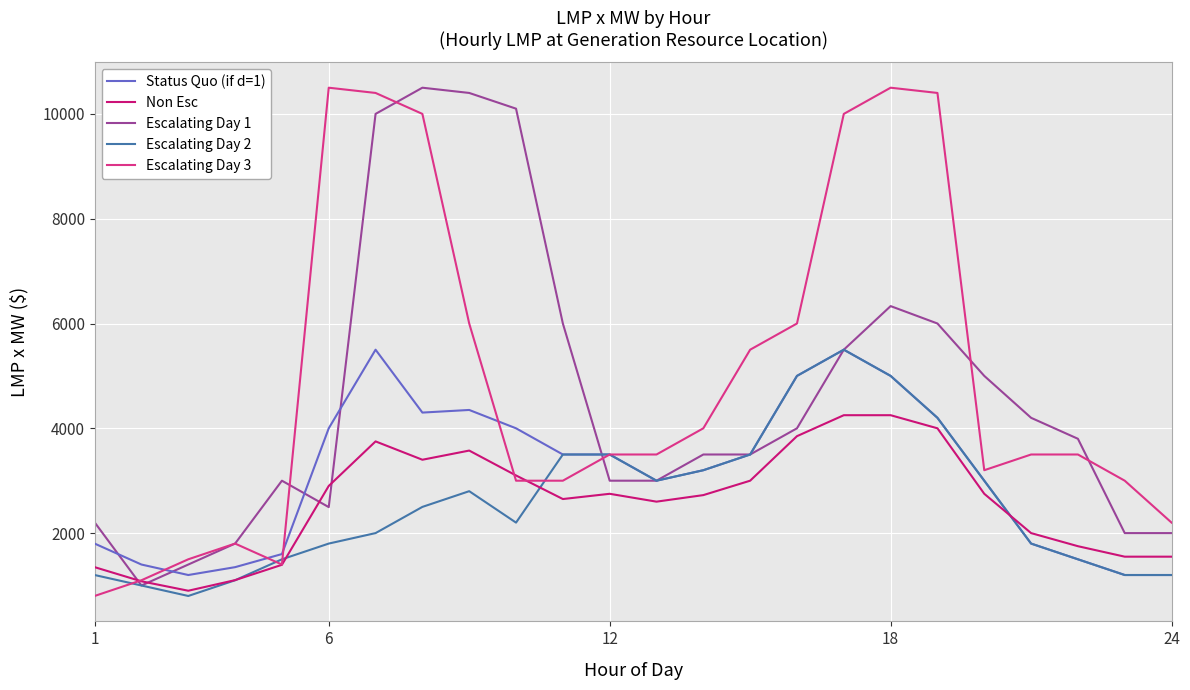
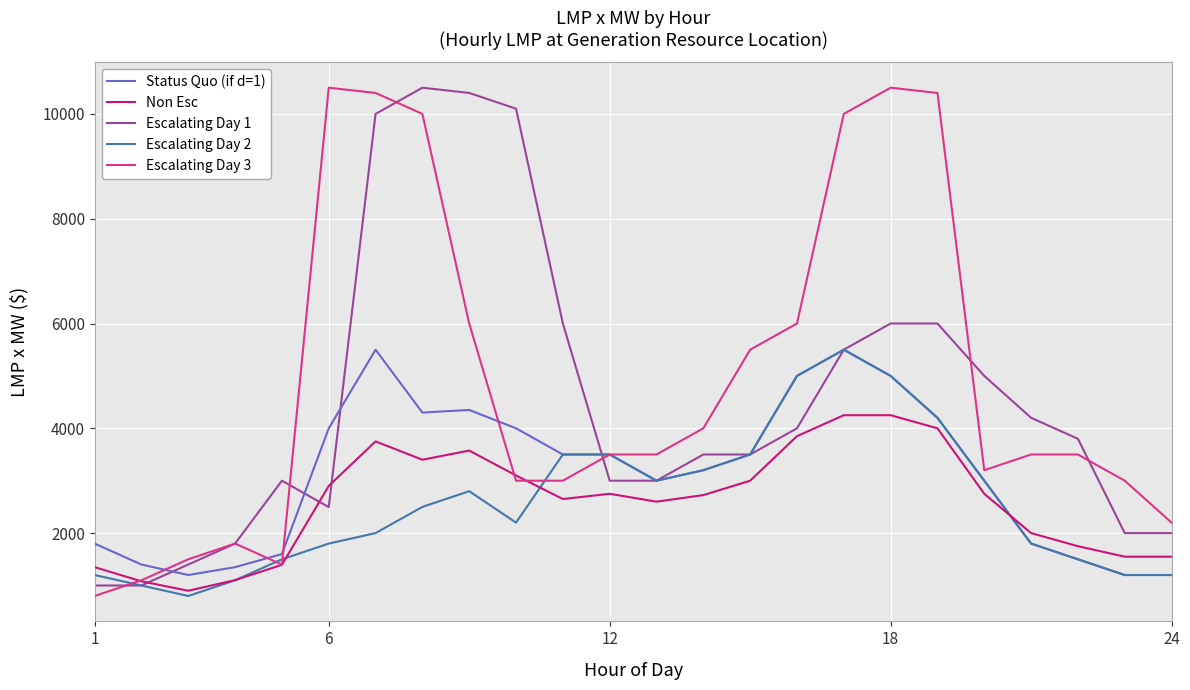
  {
    "Escalating Day 1": {
-     "1": 2200,
+     "1": 1000,
      "6": 2500,
      "12": 3000,
-     "18": 6300,
+     "18": 6000,
      "24": 2000
    }
  }
